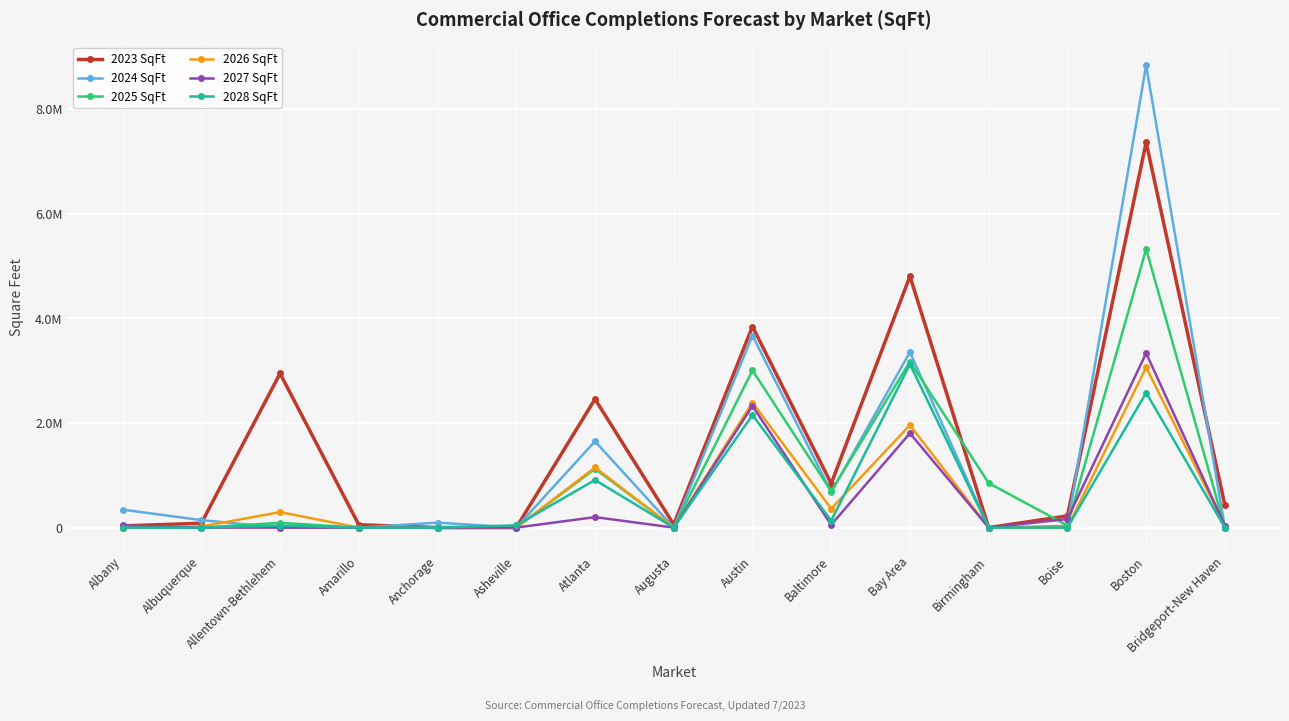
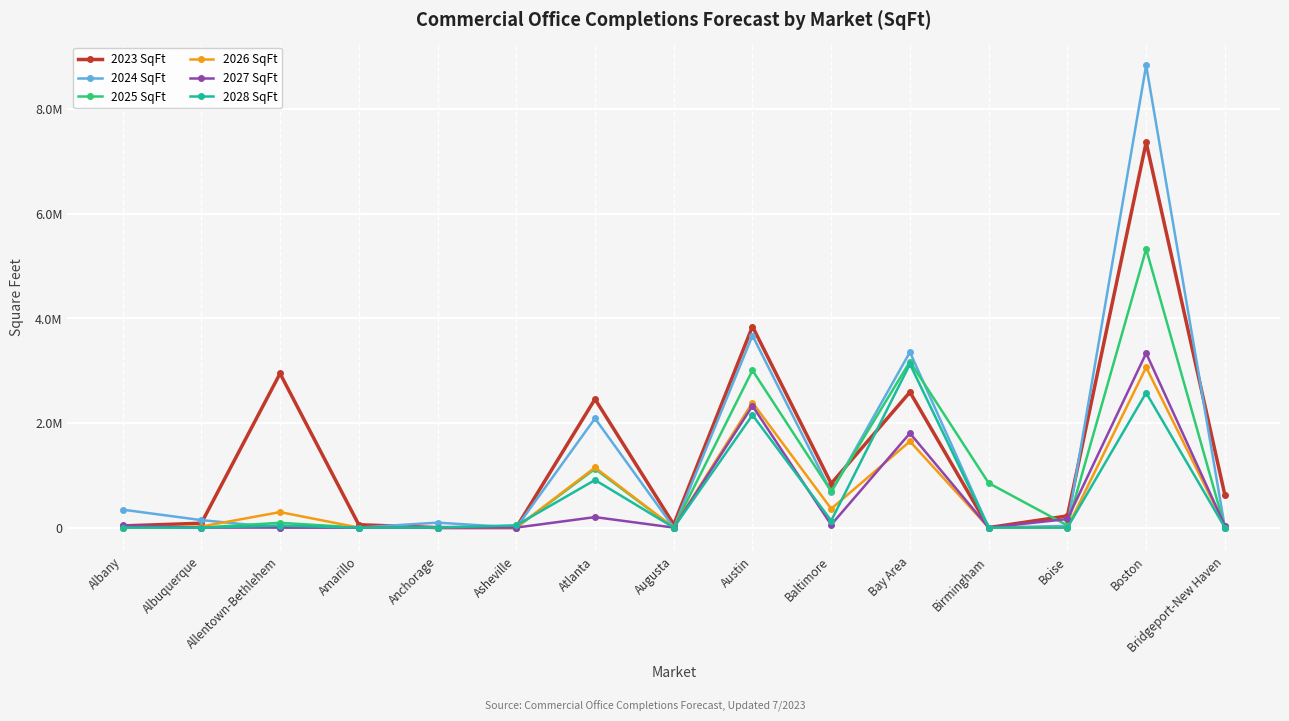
  {
    "2023 SqFt": {
      "Albuquerque": 100000,
      "Allentown-Bethlehem": 2900000,
      "Amarillo": 100000,
      "Atlanta": 2500000,
      "Augusta": 100000,
      "Austin": 3800000,
      "Baltimore": 800000,
-     "Bay Area": 4800000,
+     "Bay Area": 2600000,
      "Boise": 200000,
      "Boston": 7400000,
-     "Bridgeport-New Haven": 400000
+     "Bridgeport-New Haven": 600000
    },
    "2024 SqFt": {
      "Albany": 300000,
      "Albuquerque": 100000,
      "Anchorage": 100000,
-     "Atlanta": 1600000,
+     "Atlanta": 2100000,
      "Austin": 3700000,
      "Bay Area": 3400000,
      "Boston": 8800000
    },
    "2026 SqFt": {
      "Allentown-Bethlehem": 300000,
      "Austin": 2400000,
      "Baltimore": 400000,
-     "Bay Area": 2000000,
+     "Bay Area": 1600000,
      "Boston": 3100000
    },
    "2027 SqFt": {
      "Atlanta": 200000,
      "Austin": 2300000,
      "Baltimore": 100000,
      "Bay Area": 1800000,
      "Boise": 200000,
      "Boston": 3300000
    }
  }
